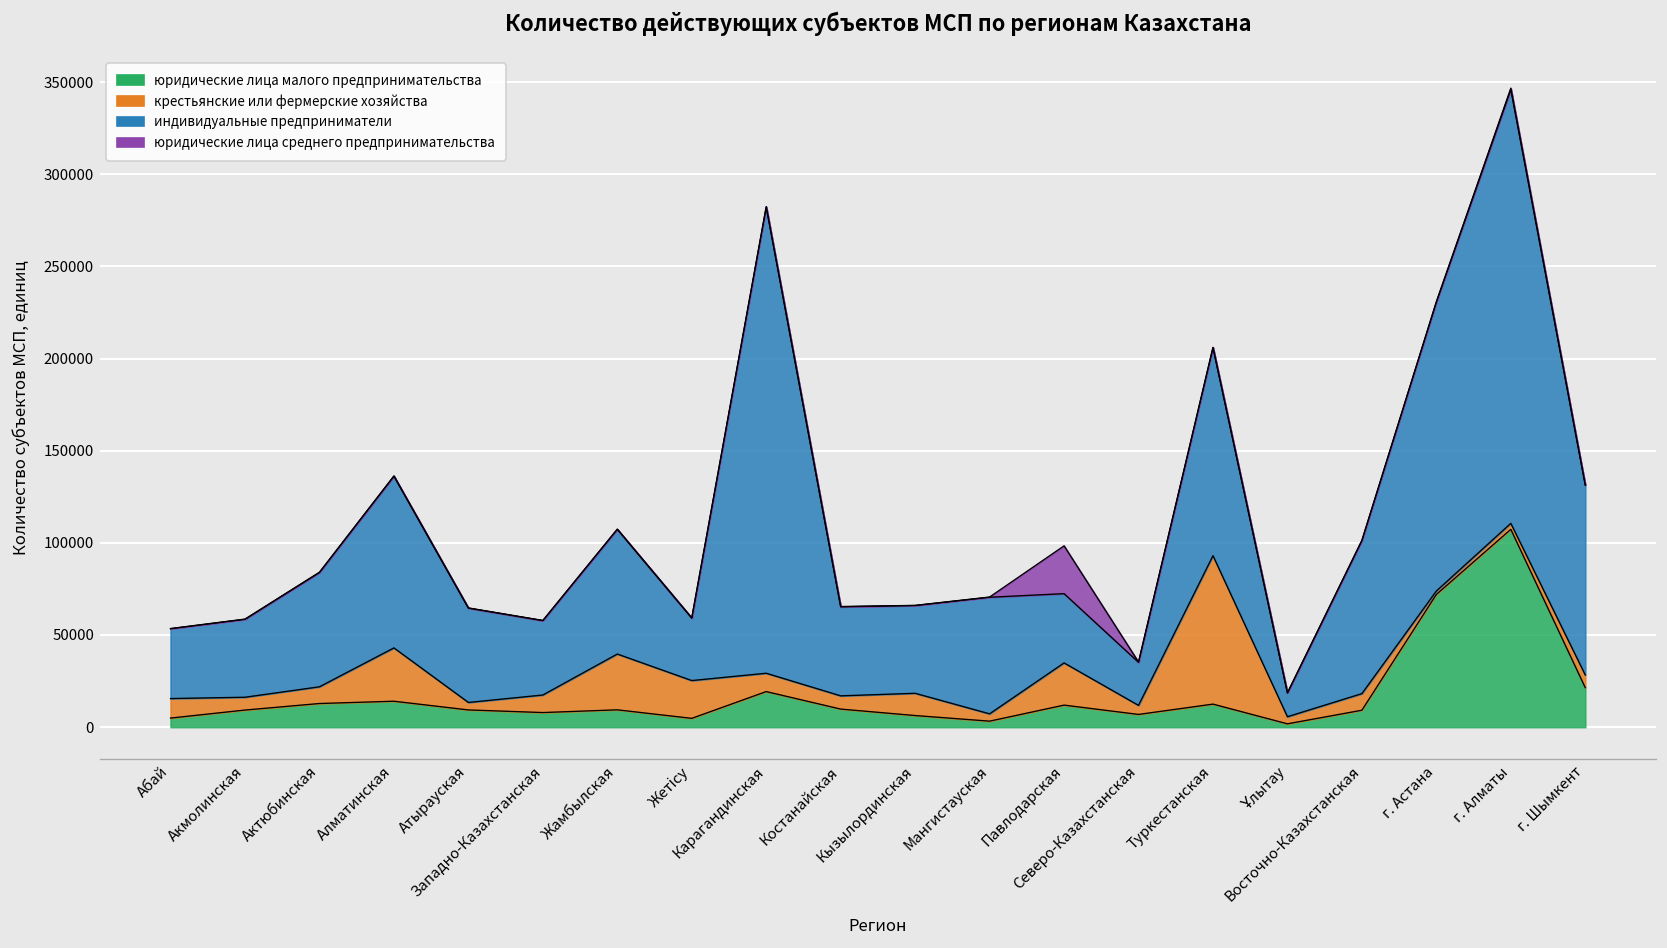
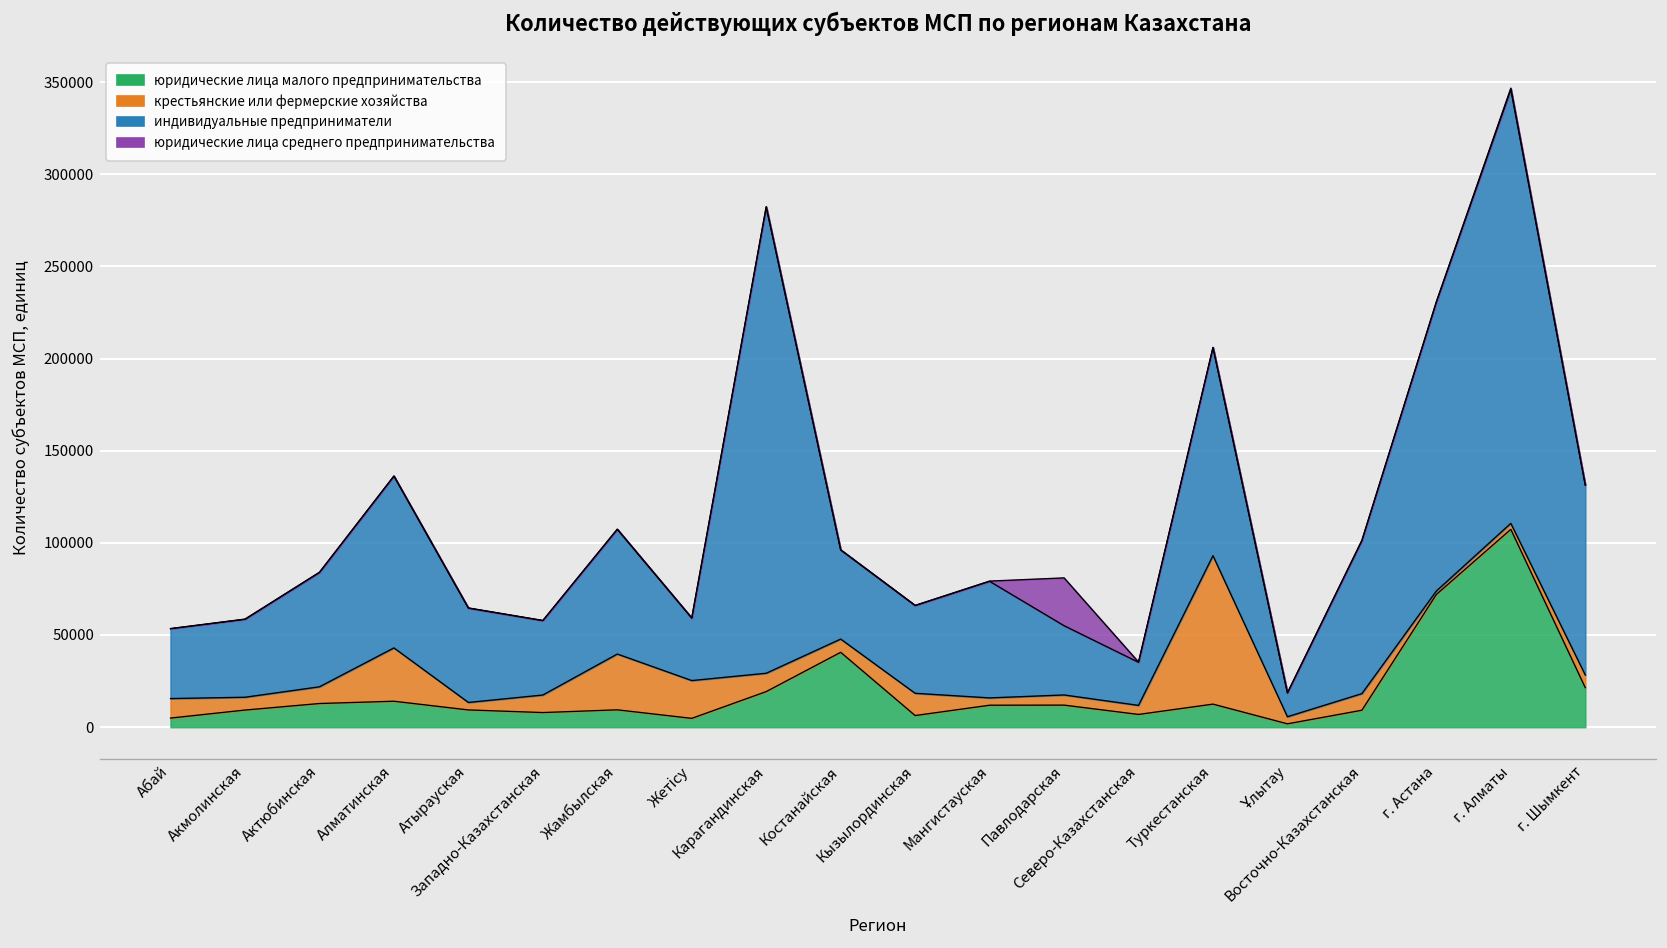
  {
    "юридические лица малого предпринимательства": {
      "Абай": 5000,
      "Акмолинская": 9000,
      "Актюбинская": 13000,
      "Алматинская": 14000,
      "Атырауская": 9000,
      "Западно-Казахстанская": 8000,
      "Жамбылская": 9000,
      "Жетісу": 5000,
      "Карагандинская": 19000,
-     "Костанайская": 10000,
+     "Костанайская": 41000,
      "Кызылординская": 6000,
-     "Мангистауская": 3000,
+     "Мангистауская": 12000,
      "Павлодарская": 12000,
      "Северо-Казахстанская": 7000,
      "Туркестанская": 12000,
      "Ұлытау": 2000,
      "Восточно-Казахстанская": 9000,
      "г. Астана": 72000,
      "г. Алматы": 107000,
      "г. Шымкент": 21000
    },
    "крестьянские или фермерские хозяйства": {
      "Абай": 11000,
      "Акмолинская": 7000,
      "Актюбинская": 9000,
      "Алматинская": 29000,
      "Атырауская": 4000,
      "Западно-Казахстанская": 10000,
      "Жамбылская": 30000,
      "Жетісу": 21000,
      "Карагандинская": 10000,
      "Костанайская": 7000,
      "Кызылординская": 12000,
      "Мангистауская": 4000,
-     "Павлодарская": 23000,
+     "Павлодарская": 6000,
      "Северо-Казахстанская": 5000,
      "Туркестанская": 81000,
      "Ұлытау": 4000,
      "Восточно-Казахстанская": 9000,
      "г. Астана": 2000,
      "г. Алматы": 3000,
      "г. Шымкент": 7000
    },
    "индивидуальные предприниматели": {
      "Павлодарская": 38000
    },
    "юридические лица среднего предпринимательства": {
      "Павлодарская": 26000
    }
  }
